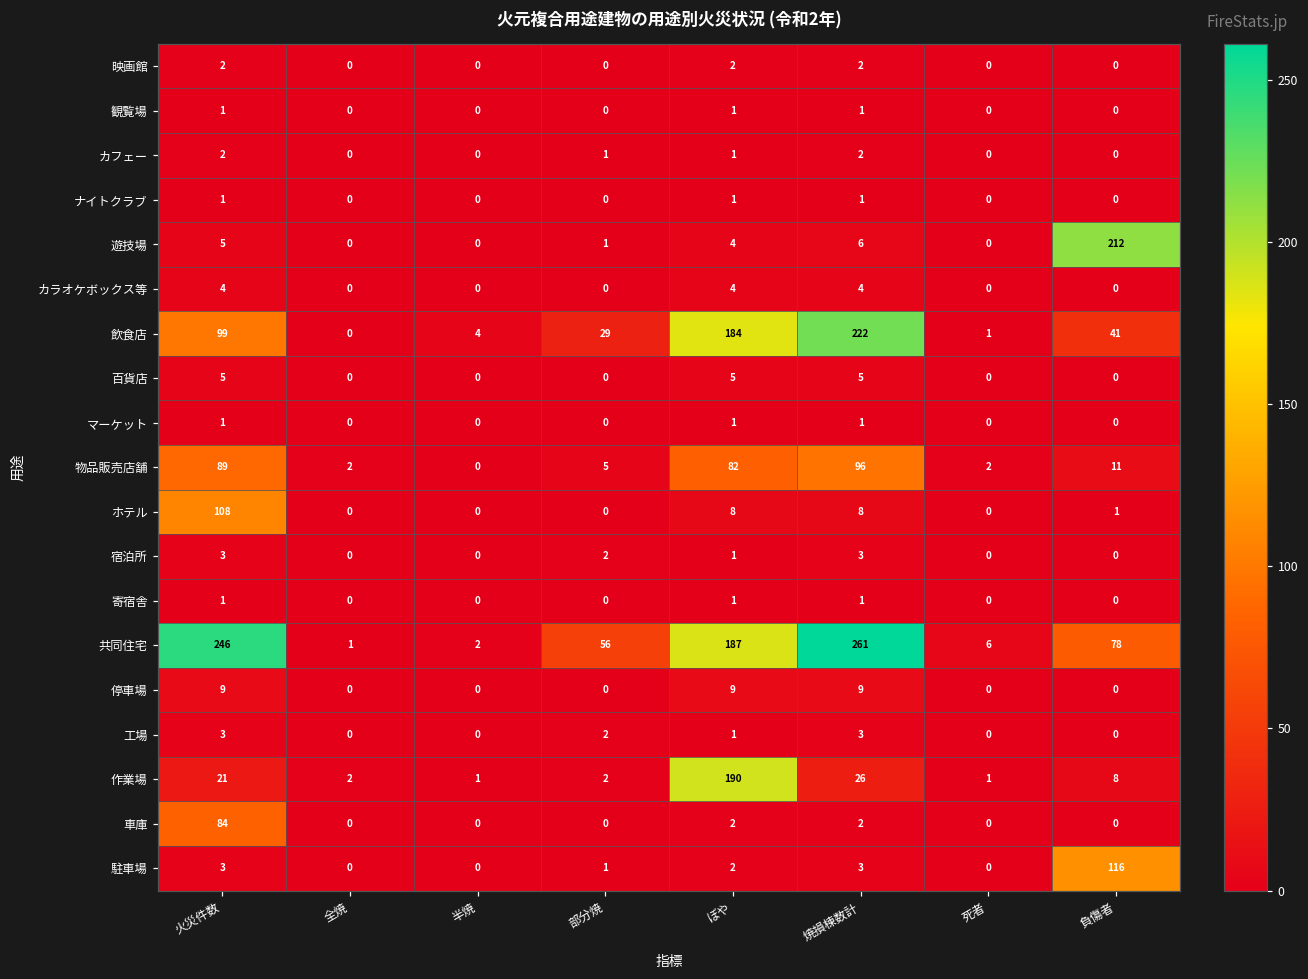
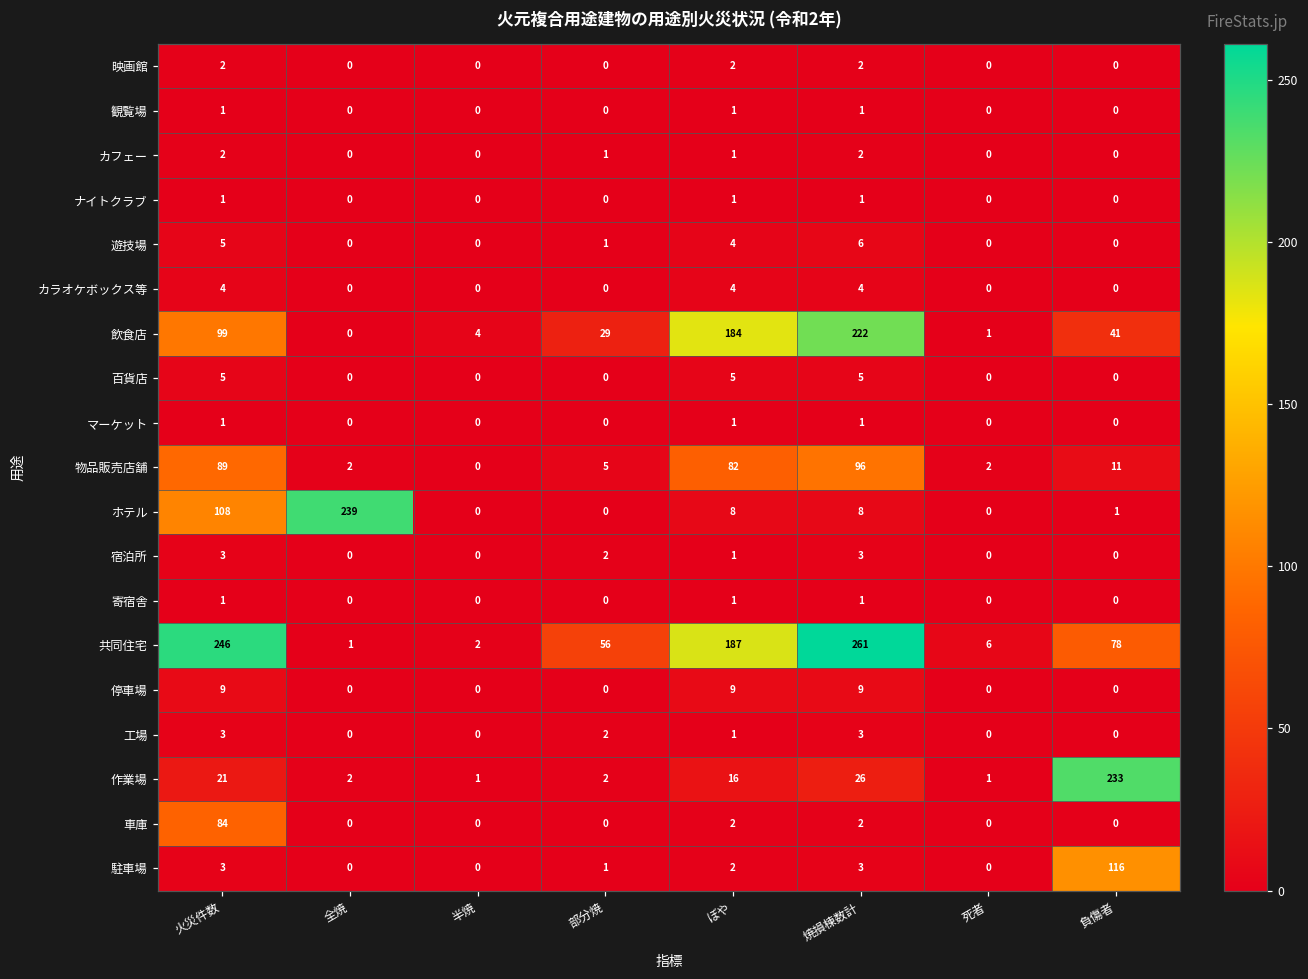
  {
    "映画館": {
      "火災件数": 2,
      "全焼": 0,
      "半焼": 0,
      "部分焼": 0,
      "ぼや": 2,
      "焼損棟数計": 2,
      "死者": 0,
      "負傷者": 0
    },
    "観覧場": {
      "火災件数": 1,
      "全焼": 0,
      "半焼": 0,
      "部分焼": 0,
      "ぼや": 1,
      "焼損棟数計": 1,
      "死者": 0,
      "負傷者": 0
    },
    "カフェー": {
      "火災件数": 2,
      "全焼": 0,
      "半焼": 0,
      "部分焼": 1,
      "ぼや": 1,
      "焼損棟数計": 2,
      "死者": 0,
      "負傷者": 0
    },
    "ナイトクラブ": {
      "火災件数": 1,
      "全焼": 0,
      "半焼": 0,
      "部分焼": 0,
      "ぼや": 1,
      "焼損棟数計": 1,
      "死者": 0,
      "負傷者": 0
    },
    "遊技場": {
      "火災件数": 5,
      "全焼": 0,
      "半焼": 0,
      "部分焼": 1,
      "ぼや": 4,
      "焼損棟数計": 6,
      "死者": 0,
-     "負傷者": 212
+     "負傷者": 0
    },
    "カラオケボックス等": {
      "火災件数": 4,
      "全焼": 0,
      "半焼": 0,
      "部分焼": 0,
      "ぼや": 4,
      "焼損棟数計": 4,
      "死者": 0,
      "負傷者": 0
    },
    "飲食店": {
      "火災件数": 99,
      "全焼": 0,
      "半焼": 4,
      "部分焼": 29,
      "ぼや": 184,
      "焼損棟数計": 222,
      "死者": 1,
      "負傷者": 41
    },
    "百貨店": {
      "火災件数": 5,
      "全焼": 0,
      "半焼": 0,
      "部分焼": 0,
      "ぼや": 5,
      "焼損棟数計": 5,
      "死者": 0,
      "負傷者": 0
    },
    "マーケット": {
      "火災件数": 1,
      "全焼": 0,
      "半焼": 0,
      "部分焼": 0,
      "ぼや": 1,
      "焼損棟数計": 1,
      "死者": 0,
      "負傷者": 0
    },
    "物品販売店舗": {
      "火災件数": 89,
      "全焼": 2,
      "半焼": 0,
      "部分焼": 5,
      "ぼや": 82,
      "焼損棟数計": 96,
      "死者": 2,
      "負傷者": 11
    },
    "ホテル": {
      "火災件数": 108,
-     "全焼": 0,
+     "全焼": 239,
      "半焼": 0,
      "部分焼": 0,
      "ぼや": 8,
      "焼損棟数計": 8,
      "死者": 0,
      "負傷者": 1
    },
    "宿泊所": {
      "火災件数": 3,
      "全焼": 0,
      "半焼": 0,
      "部分焼": 2,
      "ぼや": 1,
      "焼損棟数計": 3,
      "死者": 0,
      "負傷者": 0
    },
    "寄宿舎": {
      "火災件数": 1,
      "全焼": 0,
      "半焼": 0,
      "部分焼": 0,
      "ぼや": 1,
      "焼損棟数計": 1,
      "死者": 0,
      "負傷者": 0
    },
    "共同住宅": {
      "火災件数": 246,
      "全焼": 1,
      "半焼": 2,
      "部分焼": 56,
      "ぼや": 187,
      "焼損棟数計": 261,
      "死者": 6,
      "負傷者": 78
    },
    "停車場": {
      "火災件数": 9,
      "全焼": 0,
      "半焼": 0,
      "部分焼": 0,
      "ぼや": 9,
      "焼損棟数計": 9,
      "死者": 0,
      "負傷者": 0
    },
    "工場": {
      "火災件数": 3,
      "全焼": 0,
      "半焼": 0,
      "部分焼": 2,
      "ぼや": 1,
      "焼損棟数計": 3,
      "死者": 0,
      "負傷者": 0
    },
    "作業場": {
      "火災件数": 21,
      "全焼": 2,
      "半焼": 1,
      "部分焼": 2,
-     "ぼや": 190,
+     "ぼや": 16,
      "焼損棟数計": 26,
      "死者": 1,
-     "負傷者": 8
+     "負傷者": 233
    },
    "車庫": {
      "火災件数": 84,
      "全焼": 0,
      "半焼": 0,
      "部分焼": 0,
      "ぼや": 2,
      "焼損棟数計": 2,
      "死者": 0,
      "負傷者": 0
    },
    "駐車場": {
      "火災件数": 3,
      "全焼": 0,
      "半焼": 0,
      "部分焼": 1,
      "ぼや": 2,
      "焼損棟数計": 3,
      "死者": 0,
      "負傷者": 116
    }
  }
